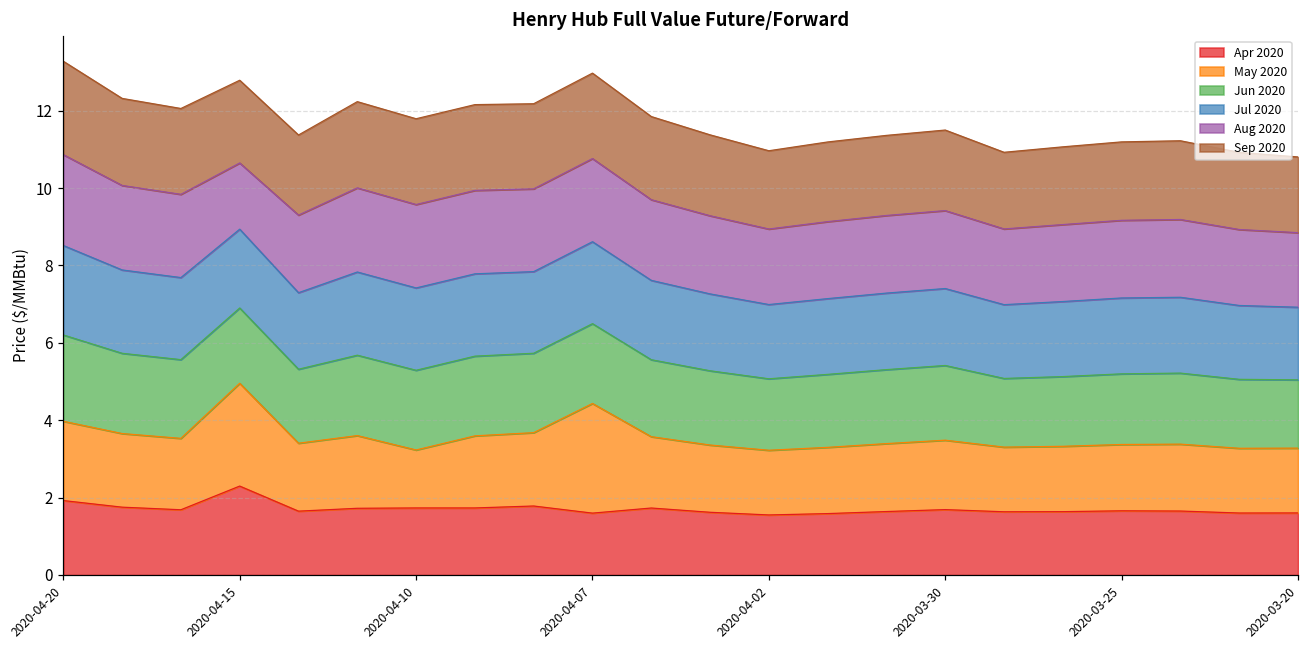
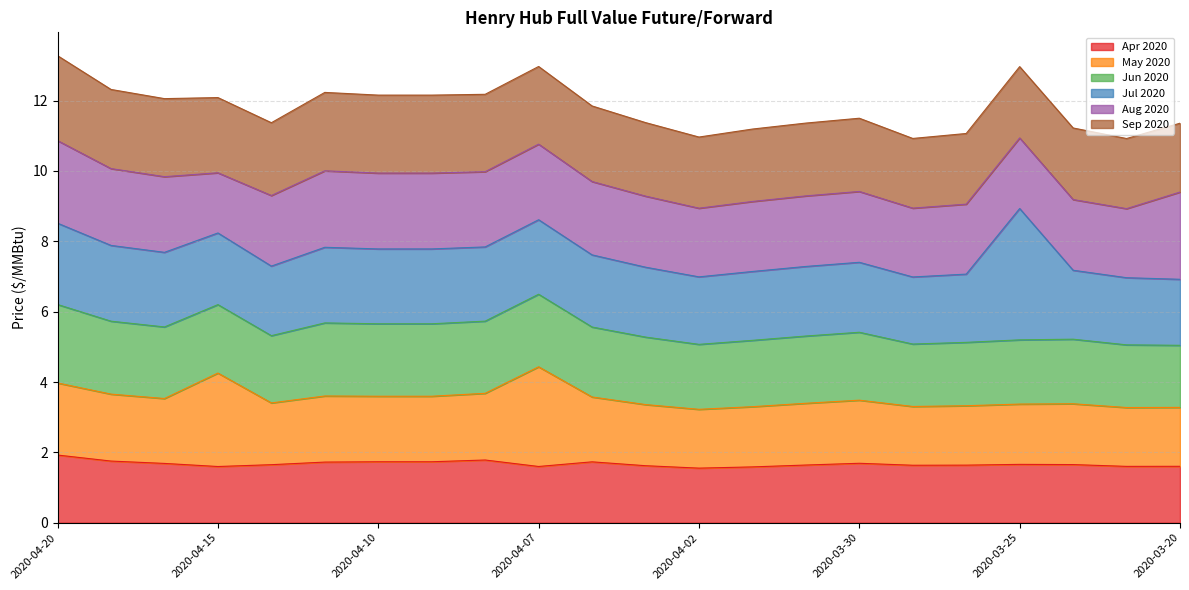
  {
    "Apr 2020": {
      "2020-04-20": 1.9,
-     "2020-04-15": 2.3,
+     "2020-04-15": 1.6,
      "2020-04-10": 1.7,
      "2020-04-07": 1.6,
      "2020-04-02": 1.6,
      "2020-03-30": 1.7,
      "2020-03-25": 1.7,
      "2020-03-20": 1.6
    },
    "May 2020": {
      "2020-04-20": 2.0,
      "2020-04-15": 2.7,
-     "2020-04-10": 1.5,
+     "2020-04-10": 1.9,
      "2020-04-07": 2.8,
      "2020-04-02": 1.7,
      "2020-03-30": 1.8,
      "2020-03-25": 1.7,
      "2020-03-20": 1.7
    },
    "Jun 2020": {
      "2020-04-20": 2.2,
      "2020-04-15": 1.9,
      "2020-04-10": 2.1,
      "2020-04-07": 2.1,
      "2020-04-02": 1.8,
      "2020-03-30": 1.9,
      "2020-03-25": 1.8,
      "2020-03-20": 1.8
    },
    "Jul 2020": {
      "2020-04-20": 2.3,
      "2020-04-15": 2.0,
      "2020-04-10": 2.1,
      "2020-04-07": 2.1,
      "2020-04-02": 1.9,
      "2020-03-30": 2.0,
-     "2020-03-25": 2.0,
+     "2020-03-25": 3.7,
      "2020-03-20": 1.9
    },
    "Aug 2020": {
      "2020-04-20": 2.3,
      "2020-04-15": 1.7,
      "2020-04-10": 2.2,
      "2020-04-07": 2.1,
      "2020-04-02": 2.0,
      "2020-03-30": 2.0,
      "2020-03-25": 2.0,
-     "2020-03-20": 1.9
+     "2020-03-20": 2.5
    },
    "Sep 2020": {
      "2020-04-20": 2.4,
      "2020-04-15": 2.1,
      "2020-04-10": 2.2,
      "2020-04-07": 2.2,
      "2020-04-02": 2.0,
      "2020-03-30": 2.1,
      "2020-03-25": 2.0,
      "2020-03-20": 2.0
    }
  }
